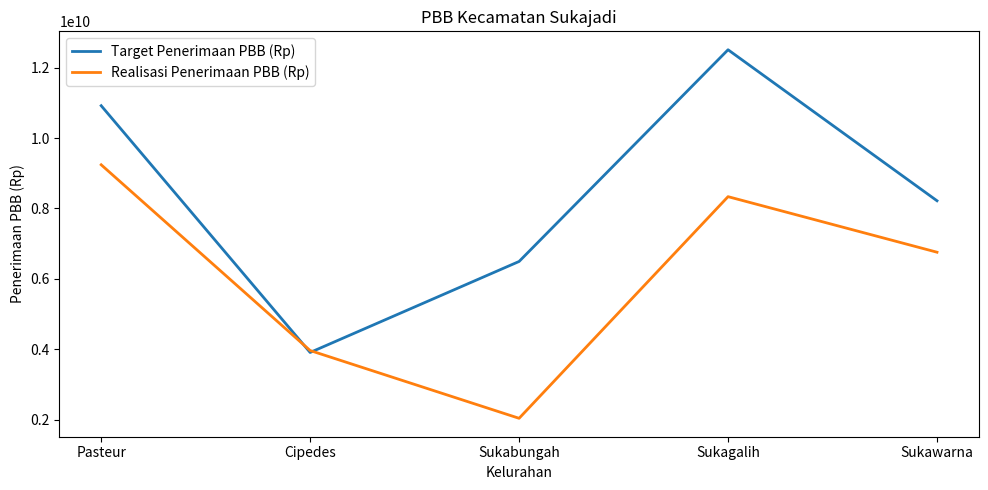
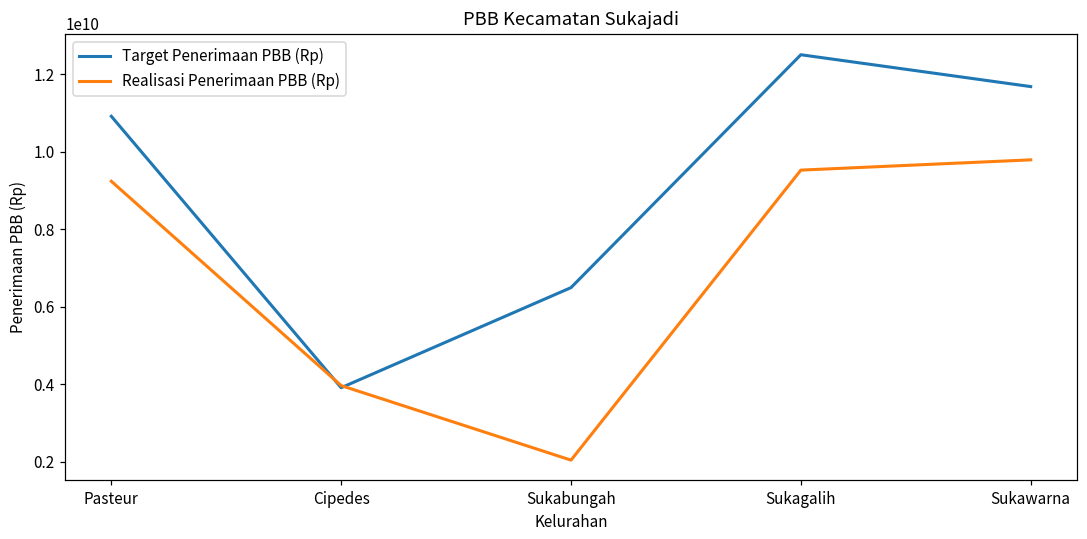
  {
    "Target Penerimaan PBB (Rp)": {
      "Pasteur": 10900000000,
      "Sukabungah": 6500000000,
      "Sukagalih": 12500000000,
-     "Sukawarna": 8200000000
+     "Sukawarna": 11700000000
    },
    "Realisasi Penerimaan PBB (Rp)": {
      "Pasteur": 9200000000,
      "Sukabungah": 2000000000,
-     "Sukagalih": 8300000000,
-     "Sukawarna": 6800000000
+     "Sukagalih": 9500000000,
+     "Sukawarna": 9800000000
    }
  }
